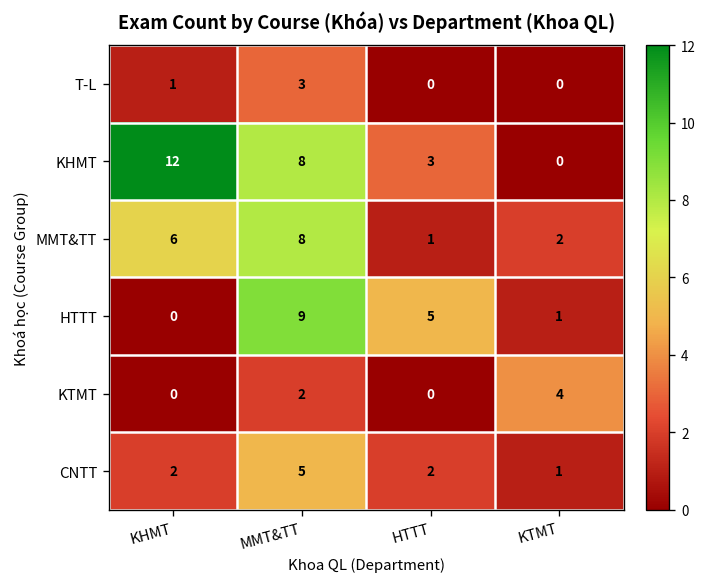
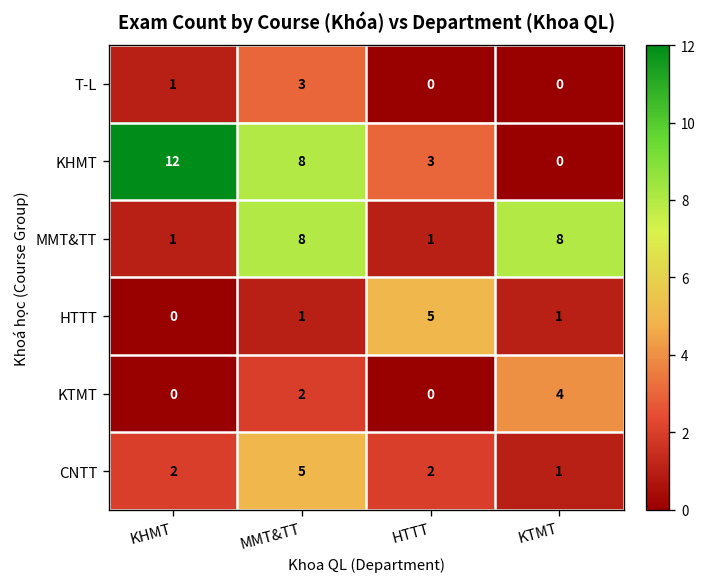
  {
    "T-L": {
      "KHMT": 1,
      "MMT&TT": 3,
      "HTTT": 0,
      "KTMT": 0
    },
    "KHMT": {
      "KHMT": 12,
      "MMT&TT": 8,
      "HTTT": 3,
      "KTMT": 0
    },
    "MMT&TT": {
-     "KHMT": 6,
+     "KHMT": 1,
      "MMT&TT": 8,
      "HTTT": 1,
-     "KTMT": 2
+     "KTMT": 8
    },
    "HTTT": {
      "KHMT": 0,
-     "MMT&TT": 9,
+     "MMT&TT": 1,
      "HTTT": 5,
      "KTMT": 1
    },
    "KTMT": {
      "KHMT": 0,
      "MMT&TT": 2,
      "HTTT": 0,
      "KTMT": 4
    },
    "CNTT": {
      "KHMT": 2,
      "MMT&TT": 5,
      "HTTT": 2,
      "KTMT": 1
    }
  }
